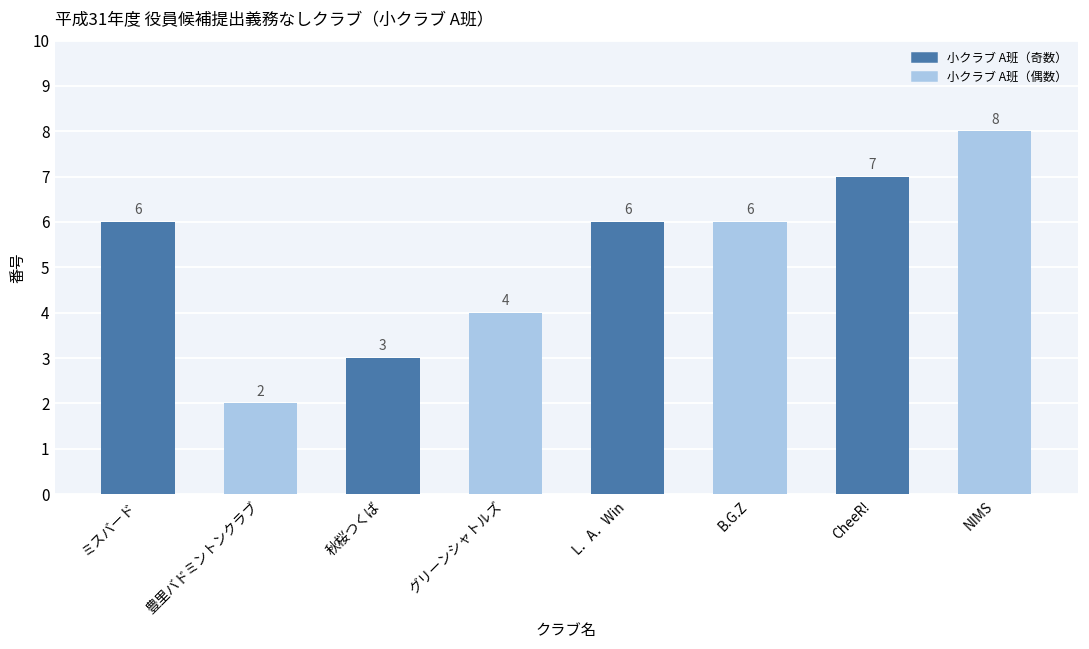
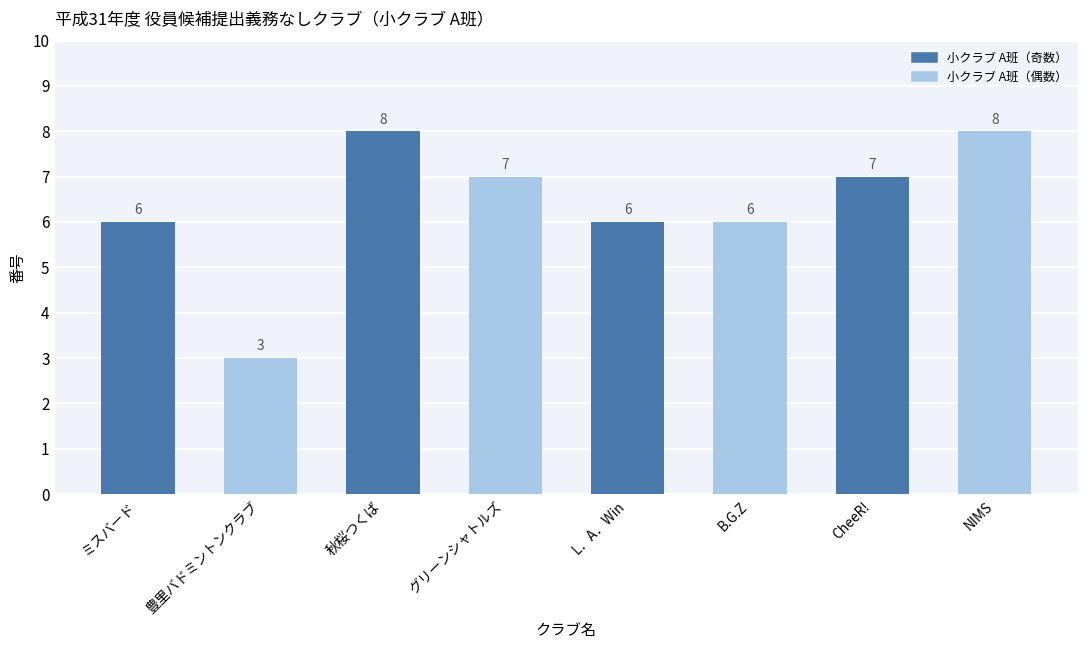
  {
    "ミスバード": 6,
-   "豊里バドミントンクラブ": 2,
-   "秋桜つくば": 3,
-   "グリーンシャトルズ": 4,
+   "豊里バドミントンクラブ": 3,
+   "秋桜つくば": 8,
+   "グリーンシャトルズ": 7,
    "L．A．Win": 6,
    "B.G.Z": 6,
    "CheeR!": 7,
    "NIMS": 8
  }
